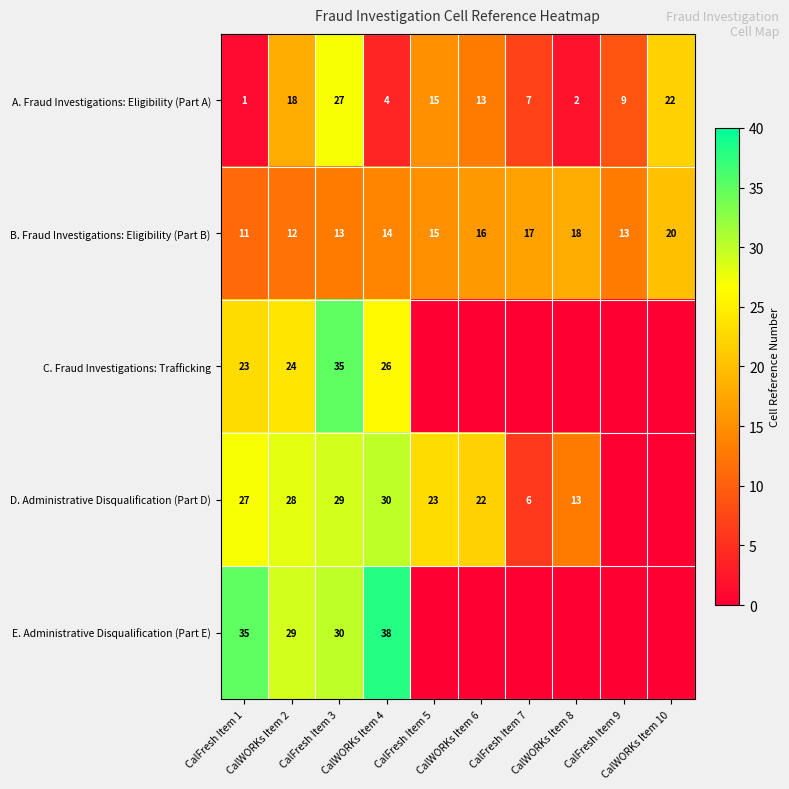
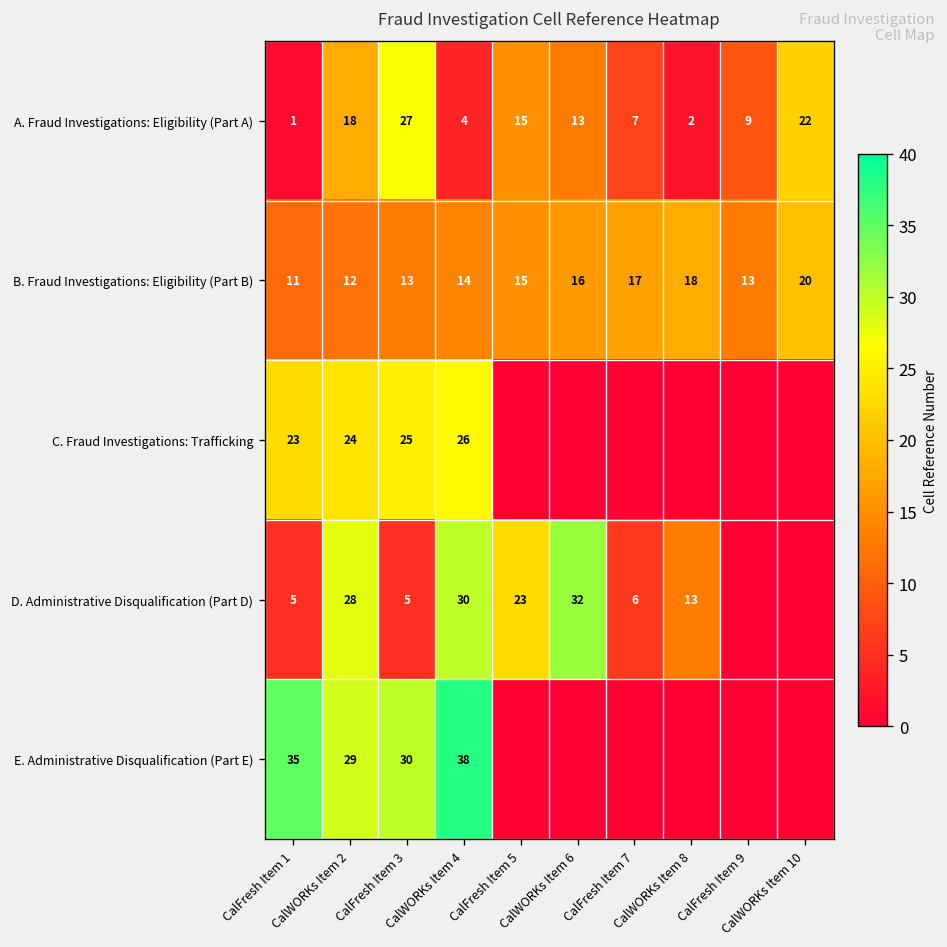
  {
    "A. Fraud Investigations: Eligibility (Part A)": {
      "CalFresh Item 1": 1,
      "CalWORKs Item 2": 18,
      "CalFresh Item 3": 27,
      "CalWORKs Item 4": 4,
      "CalFresh Item 5": 15,
      "CalWORKs Item 6": 13,
      "CalFresh Item 7": 7,
      "CalWORKs Item 8": 2,
      "CalFresh Item 9": 9,
      "CalWORKs Item 10": 22
    },
    "B. Fraud Investigations: Eligibility (Part B)": {
      "CalFresh Item 1": 11,
      "CalWORKs Item 2": 12,
      "CalFresh Item 3": 13,
      "CalWORKs Item 4": 14,
      "CalFresh Item 5": 15,
      "CalWORKs Item 6": 16,
      "CalFresh Item 7": 17,
      "CalWORKs Item 8": 18,
      "CalFresh Item 9": 13,
      "CalWORKs Item 10": 20
    },
    "C. Fraud Investigations: Trafficking": {
      "CalFresh Item 1": 23,
      "CalWORKs Item 2": 24,
-     "CalFresh Item 3": 35,
+     "CalFresh Item 3": 25,
      "CalWORKs Item 4": 26
    },
    "D. Administrative Disqualification (Part D)": {
-     "CalFresh Item 1": 27,
+     "CalFresh Item 1": 5,
      "CalWORKs Item 2": 28,
-     "CalFresh Item 3": 29,
+     "CalFresh Item 3": 5,
      "CalWORKs Item 4": 30,
      "CalFresh Item 5": 23,
-     "CalWORKs Item 6": 22,
+     "CalWORKs Item 6": 32,
      "CalFresh Item 7": 6,
      "CalWORKs Item 8": 13
    },
    "E. Administrative Disqualification (Part E)": {
      "CalFresh Item 1": 35,
      "CalWORKs Item 2": 29,
      "CalFresh Item 3": 30,
      "CalWORKs Item 4": 38
    }
  }
